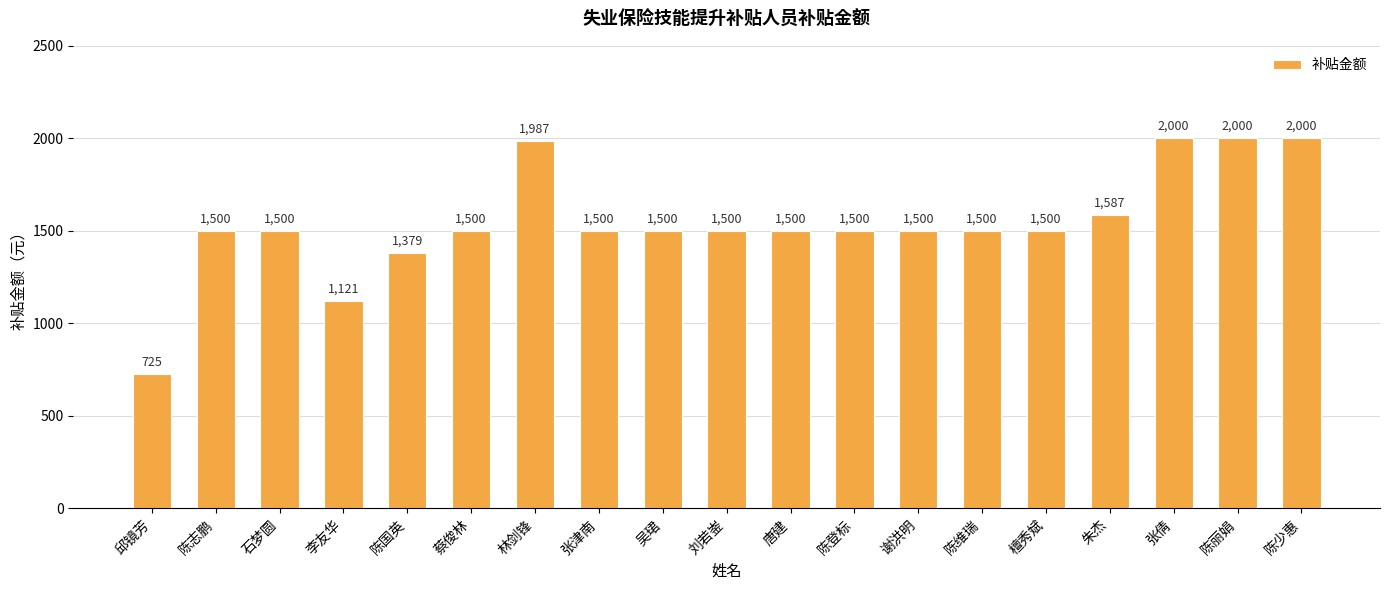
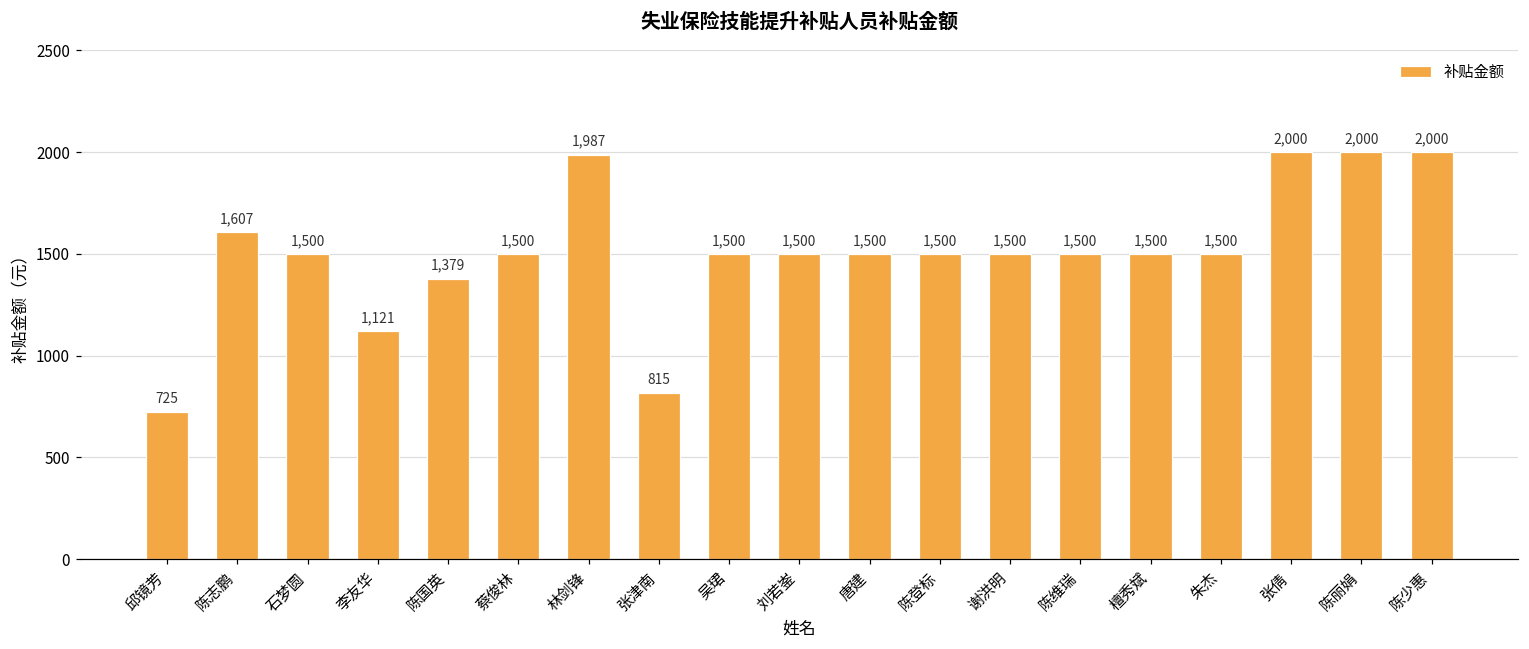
  {
    "邱镜芳": "725",
-   "陈志鹏": "1,500",
+   "陈志鹏": "1,607",
    "石梦圆": "1,500",
    "李友华": "1,121",
    "陈国英": "1,379",
    "蔡俊林": "1,500",
    "林剑锋": "1,987",
-   "张津南": "1,500",
+   "张津南": "815",
    "吴珺": "1,500",
    "刘若崟": "1,500",
    "唐建": "1,500",
    "陈登标": "1,500",
    "谢洪明": "1,500",
    "陈维瑞": "1,500",
    "檀秀斌": "1,500",
-   "朱杰": "1,587",
+   "朱杰": "1,500",
    "张倩": "2,000",
    "陈丽娟": "2,000",
    "陈少惠": "2,000"
  }
